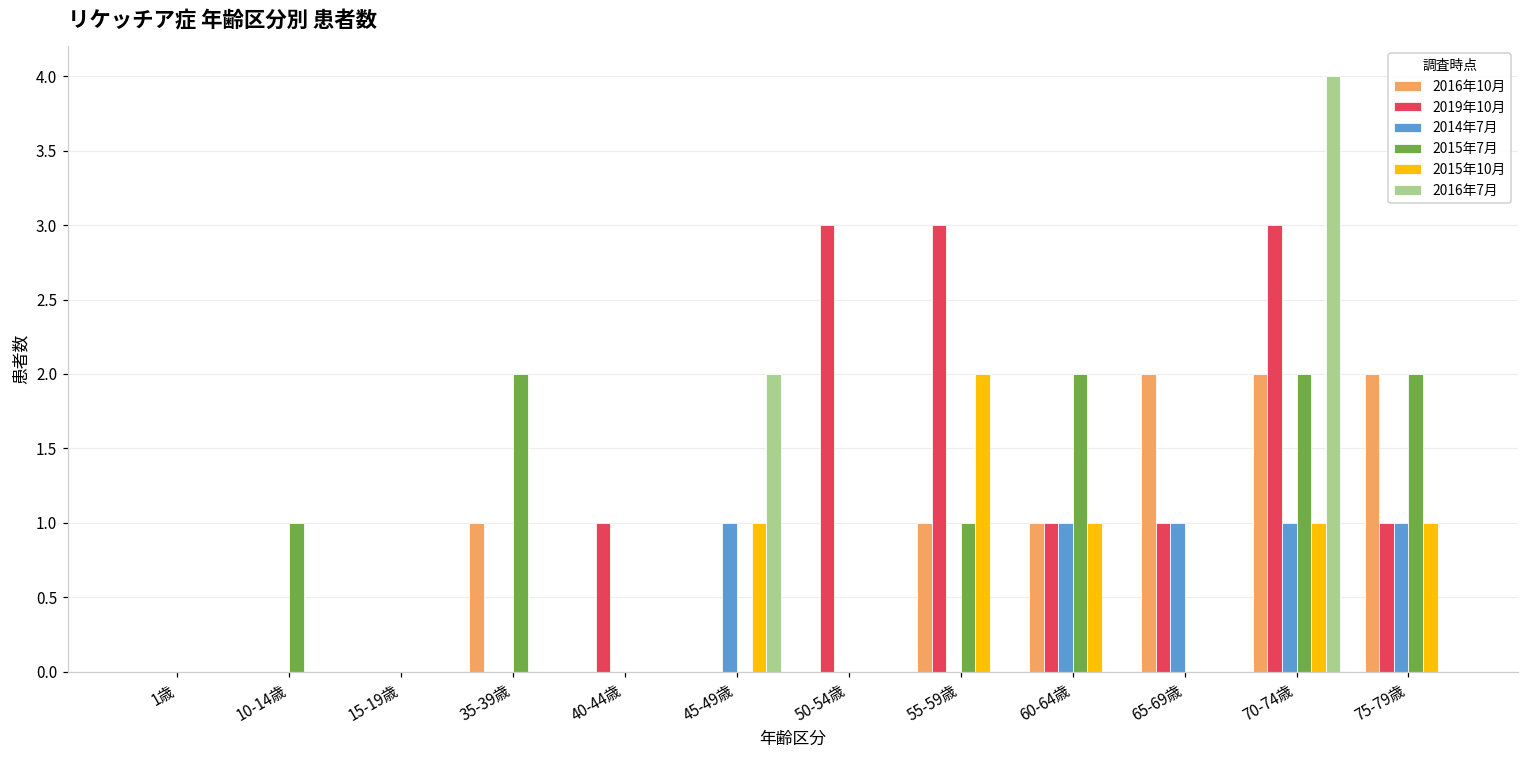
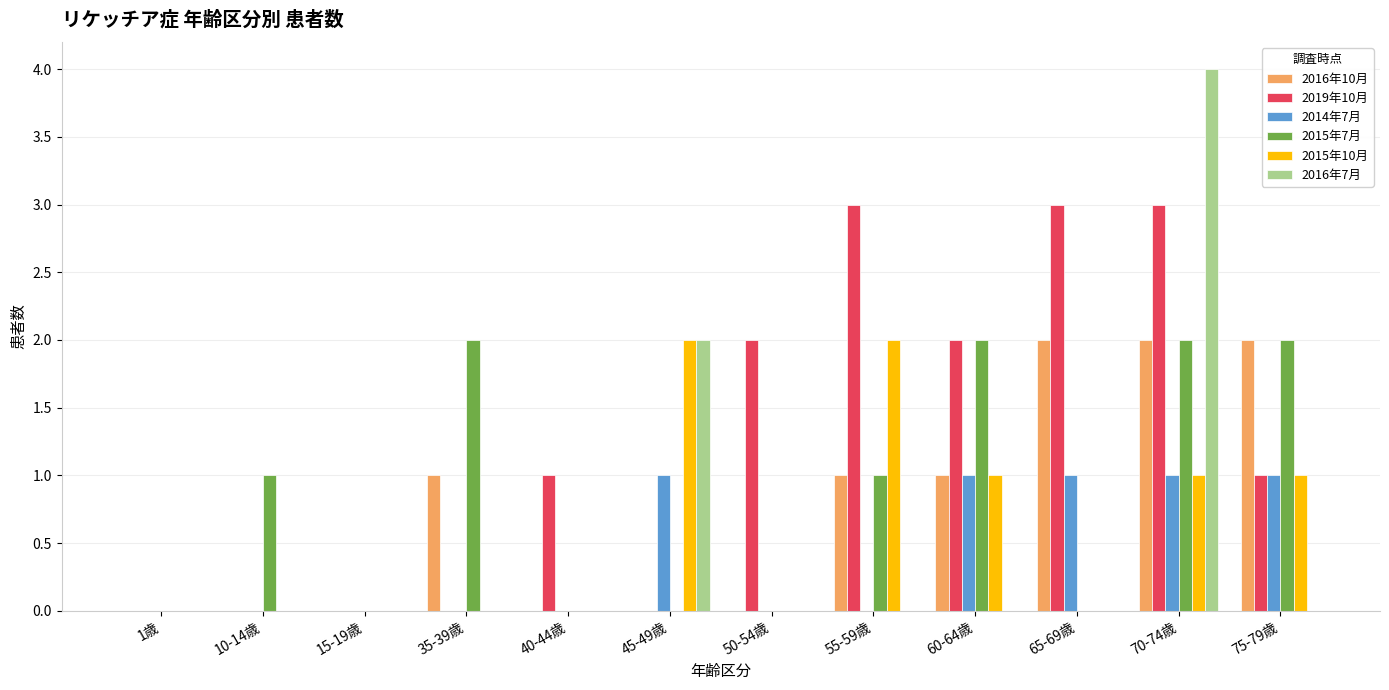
  {
    "2016年10月": {
      "1歳": 0,
      "10-14歳": 0,
      "15-19歳": 0,
      "35-39歳": 1,
      "40-44歳": 0,
      "45-49歳": 0,
      "50-54歳": 0,
      "55-59歳": 1,
      "60-64歳": 1,
      "65-69歳": 2,
      "70-74歳": 2,
      "75-79歳": 2
    },
    "2019年10月": {
      "1歳": 0,
      "10-14歳": 0,
      "15-19歳": 0,
      "35-39歳": 0,
      "40-44歳": 1,
      "45-49歳": 0,
-     "50-54歳": 3,
+     "50-54歳": 2,
      "55-59歳": 3,
-     "60-64歳": 1,
-     "65-69歳": 1,
+     "60-64歳": 2,
+     "65-69歳": 3,
      "70-74歳": 3,
      "75-79歳": 1
    },
    "2014年7月": {
      "1歳": 0,
      "10-14歳": 0,
      "15-19歳": 0,
      "35-39歳": 0,
      "40-44歳": 0,
      "45-49歳": 1,
      "50-54歳": 0,
      "55-59歳": 0,
      "60-64歳": 1,
      "65-69歳": 1,
      "70-74歳": 1,
      "75-79歳": 1
    },
    "2015年7月": {
      "1歳": 0,
      "10-14歳": 1,
      "15-19歳": 0,
      "35-39歳": 2,
      "40-44歳": 0,
      "45-49歳": 0,
      "50-54歳": 0,
      "55-59歳": 1,
      "60-64歳": 2,
      "65-69歳": 0,
      "70-74歳": 2,
      "75-79歳": 2
    },
    "2015年10月": {
      "1歳": 0,
      "10-14歳": 0,
      "15-19歳": 0,
      "35-39歳": 0,
      "40-44歳": 0,
-     "45-49歳": 1,
+     "45-49歳": 2,
      "50-54歳": 0,
      "55-59歳": 2,
      "60-64歳": 1,
      "65-69歳": 0,
      "70-74歳": 1,
      "75-79歳": 1
    },
    "2016年7月": {
      "1歳": 0,
      "10-14歳": 0,
      "15-19歳": 0,
      "35-39歳": 0,
      "40-44歳": 0,
      "45-49歳": 2,
      "50-54歳": 0,
      "55-59歳": 0,
      "60-64歳": 0,
      "65-69歳": 0,
      "70-74歳": 4,
      "75-79歳": 0
    }
  }
